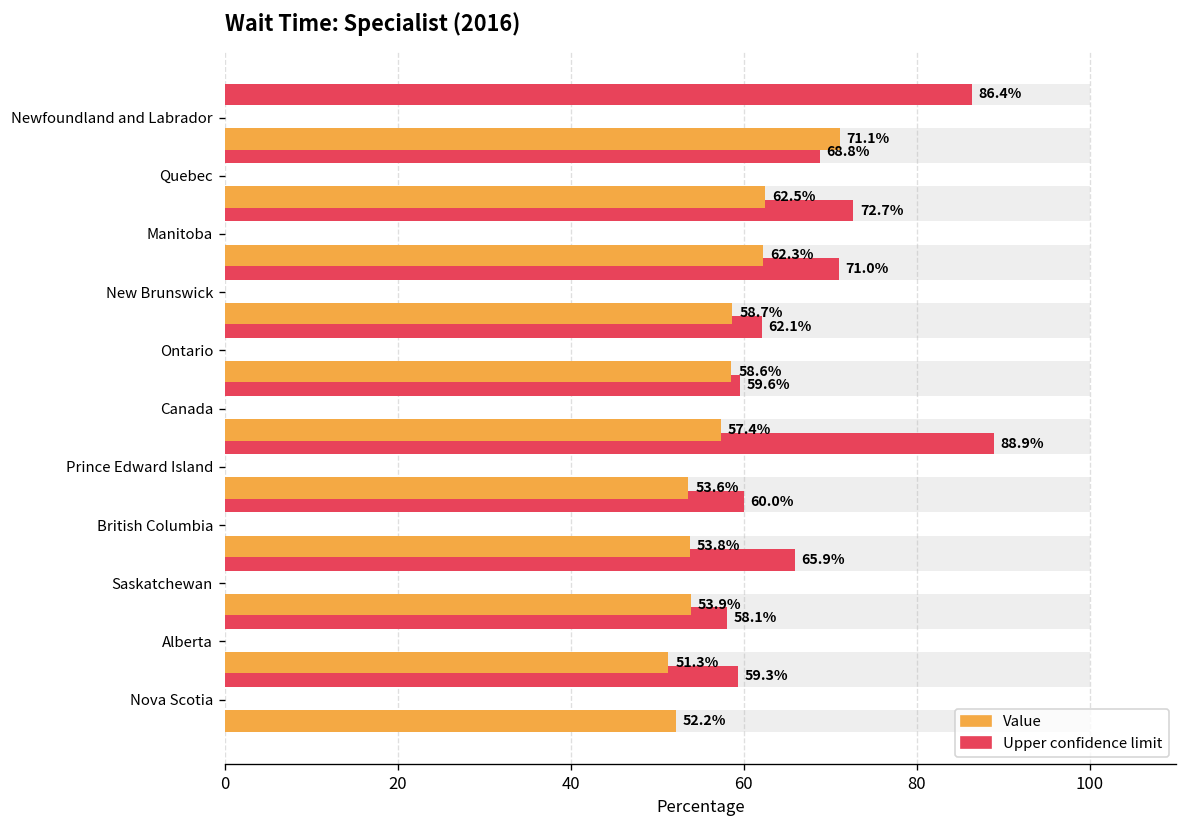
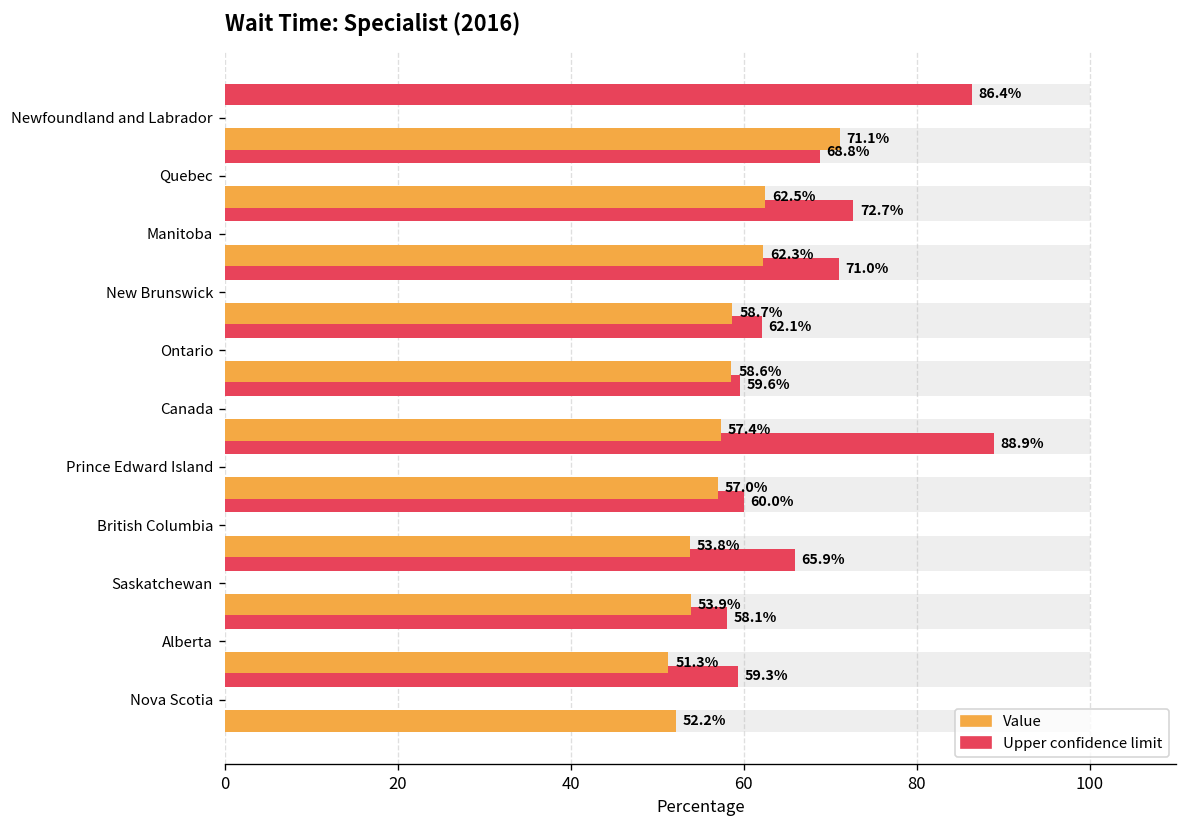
  {
    "Value": {
-     "Prince Edward Island": "53.6%"
+     "Prince Edward Island": "57.0%"
    }
  }
